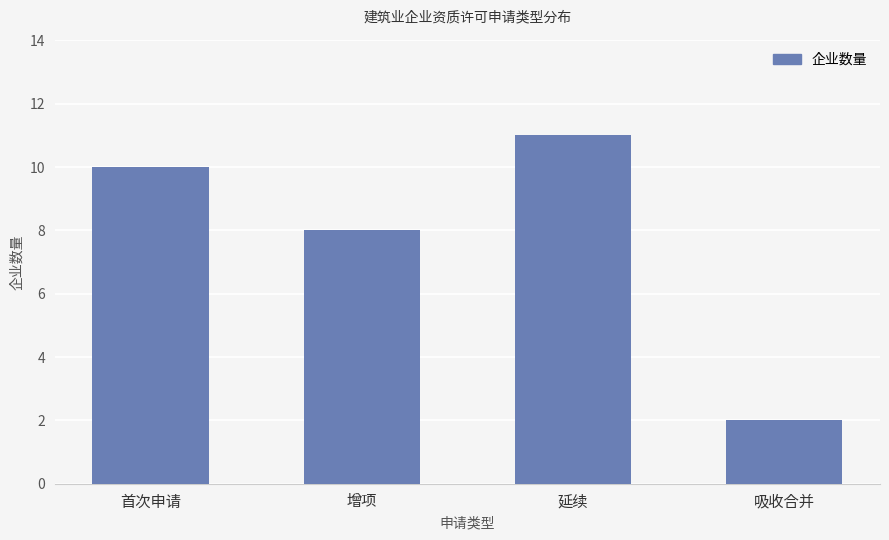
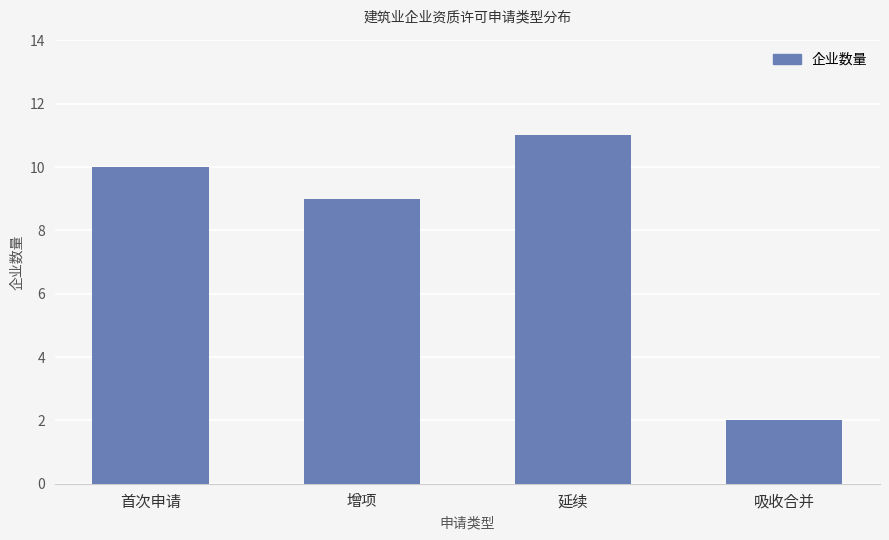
  {
    "首次申请": 10,
-   "增项": 8,
+   "增项": 9,
    "延续": 11,
    "吸收合并": 2
  }
